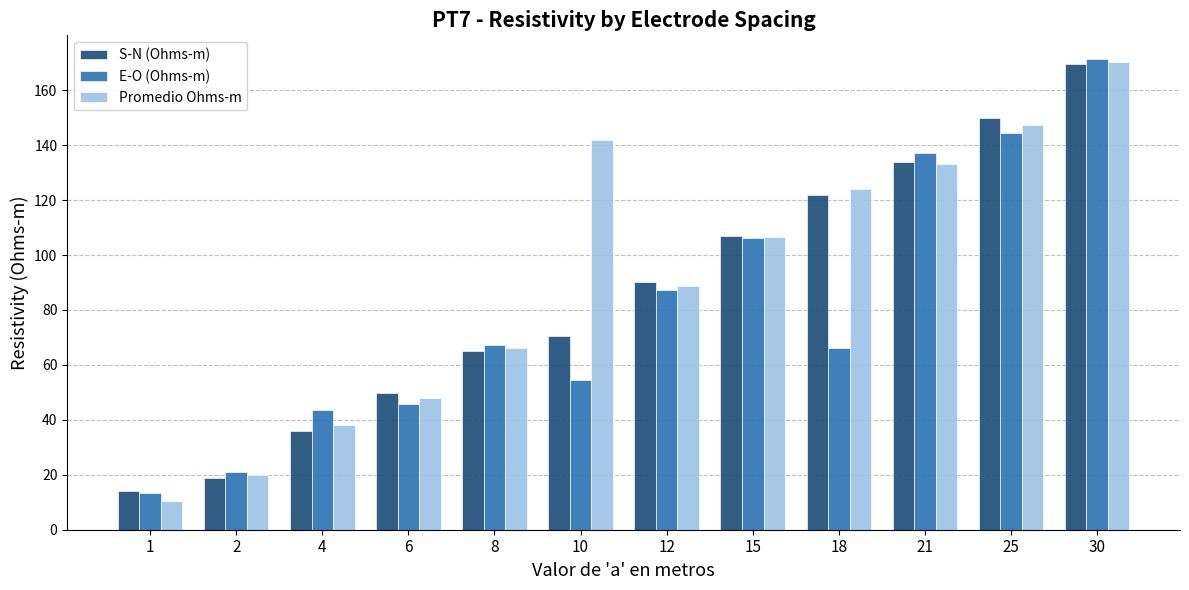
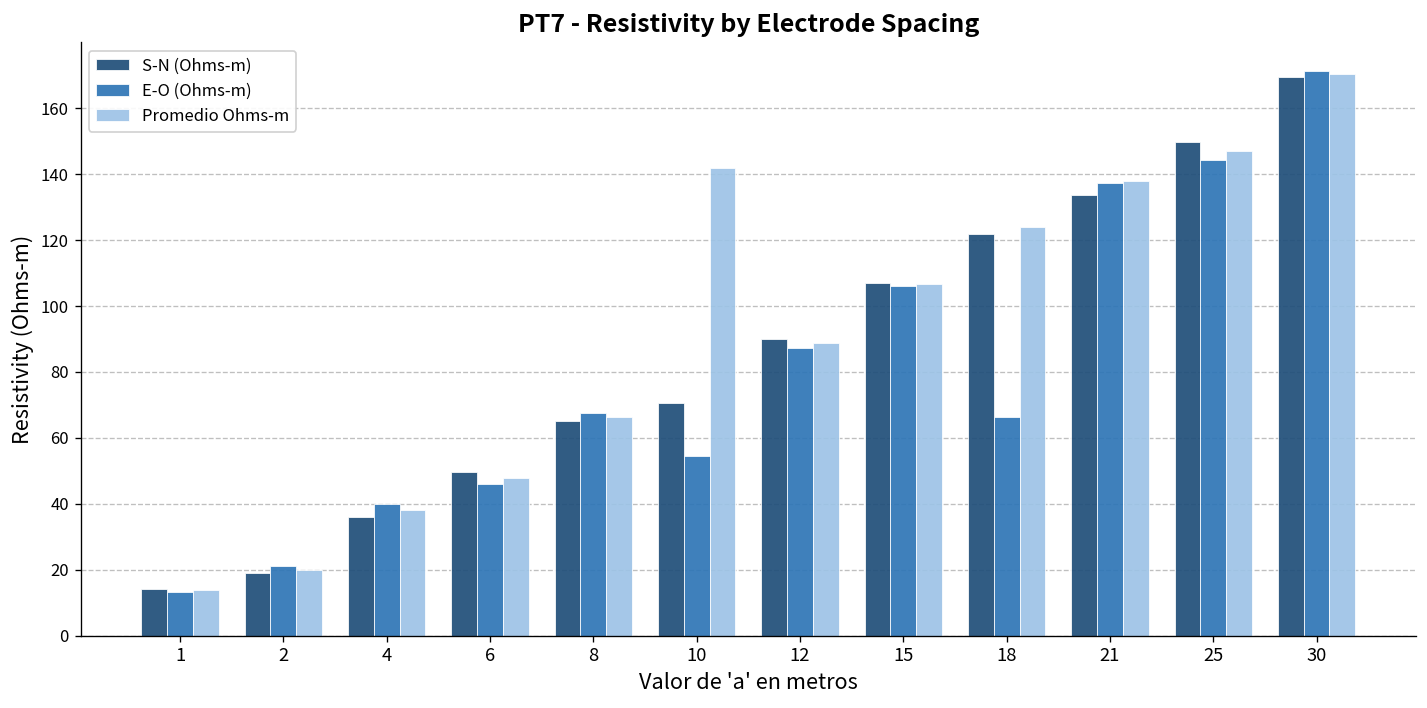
  {
    "S-N (Ohms-m)": {
      "1": 14,
      "2": 19,
      "4": 36,
      "6": 50,
      "8": 65,
      "10": 71,
      "12": 90,
      "15": 107,
      "18": 122,
      "21": 134,
      "25": 150,
      "30": 169
    },
    "E-O (Ohms-m)": {
      "1": 13,
      "2": 21,
-     "4": 44,
+     "4": 40,
      "6": 46,
      "8": 67,
      "10": 54,
      "12": 87,
      "15": 106,
      "18": 66,
      "21": 137,
      "25": 144,
      "30": 171
    },
    "Promedio Ohms-m": {
-     "1": 10,
+     "1": 14,
      "2": 20,
      "4": 38,
      "6": 48,
      "8": 66,
      "10": 142,
      "12": 89,
      "15": 107,
      "18": 124,
-     "21": 133,
+     "21": 138,
      "25": 147,
      "30": 170
    }
  }
